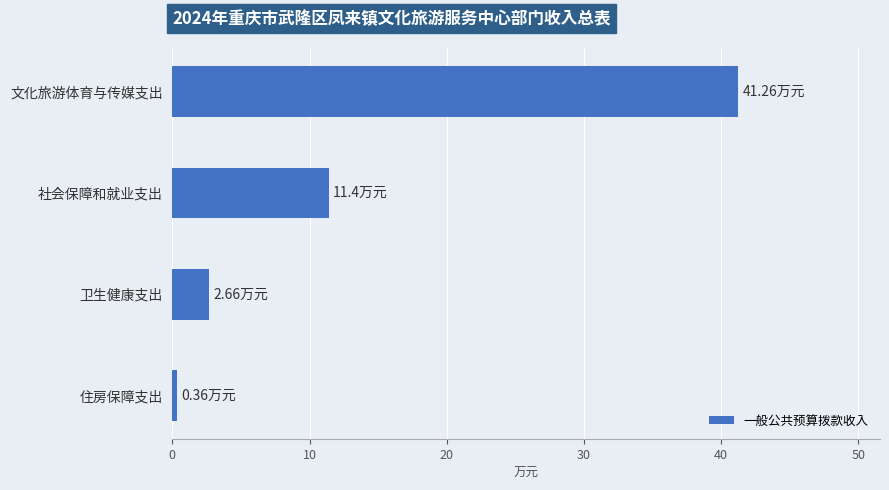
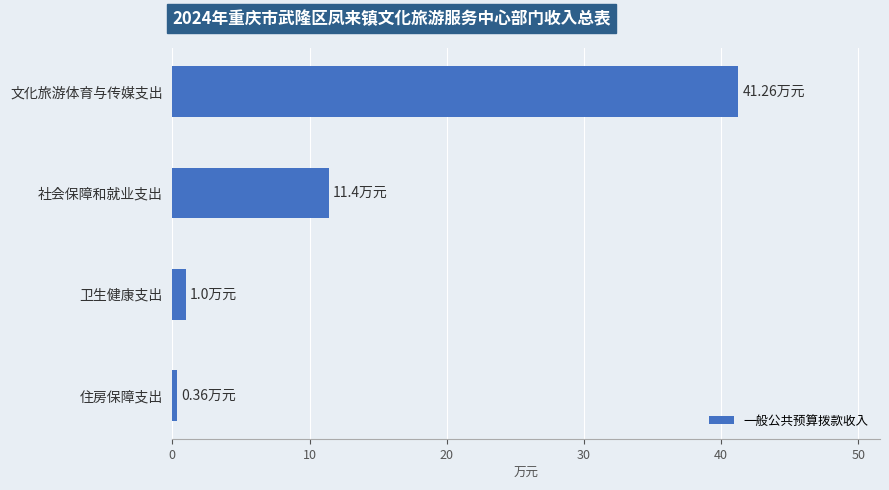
  {
    "文化旅游体育与传媒支出": 41.26,
    "社会保障和就业支出": 11.4,
-   "卫生健康支出": 2.66,
+   "卫生健康支出": 1.0,
    "住房保障支出": 0.36
  }
